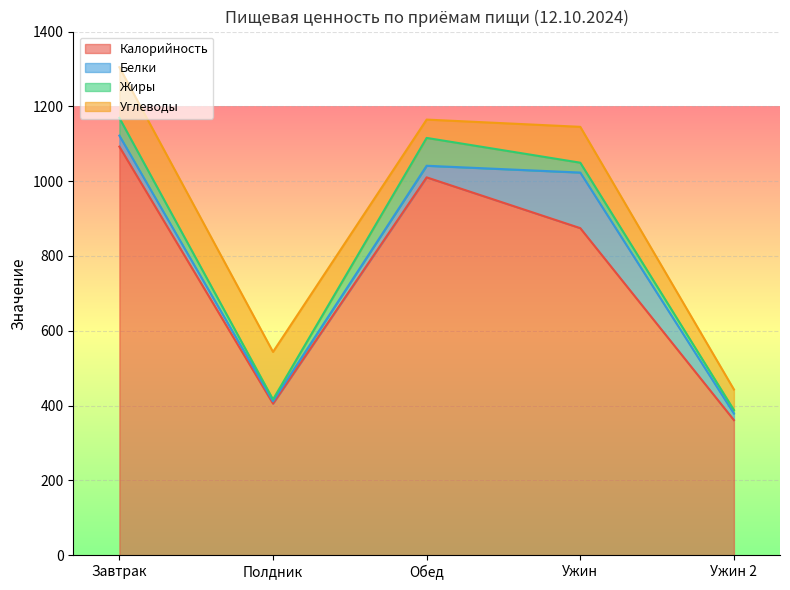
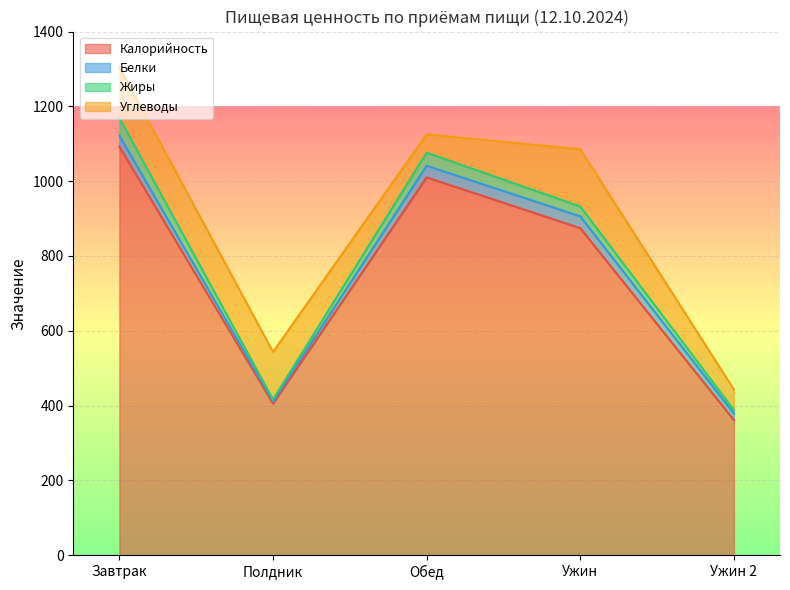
  {
    "Калорийность": {
      "Завтрак": 1090,
      "Обед": 1010,
      "Ужин": 870,
      "Ужин 2": 360
    },
    "Белки": {
      "Завтрак": 30,
      "Обед": 30,
-     "Ужин": 150,
+     "Ужин": 30,
      "Ужин 2": 20
    },
    "Жиры": {
-     "Обед": 70,
+     "Обед": 30,
      "Ужин": 30,
      "Ужин 2": 10
    },
    "Углеводы": {
      "Полдник": 130,
      "Обед": 50,
-     "Ужин": 100,
+     "Ужин": 150,
      "Ужин 2": 60
    }
  }
